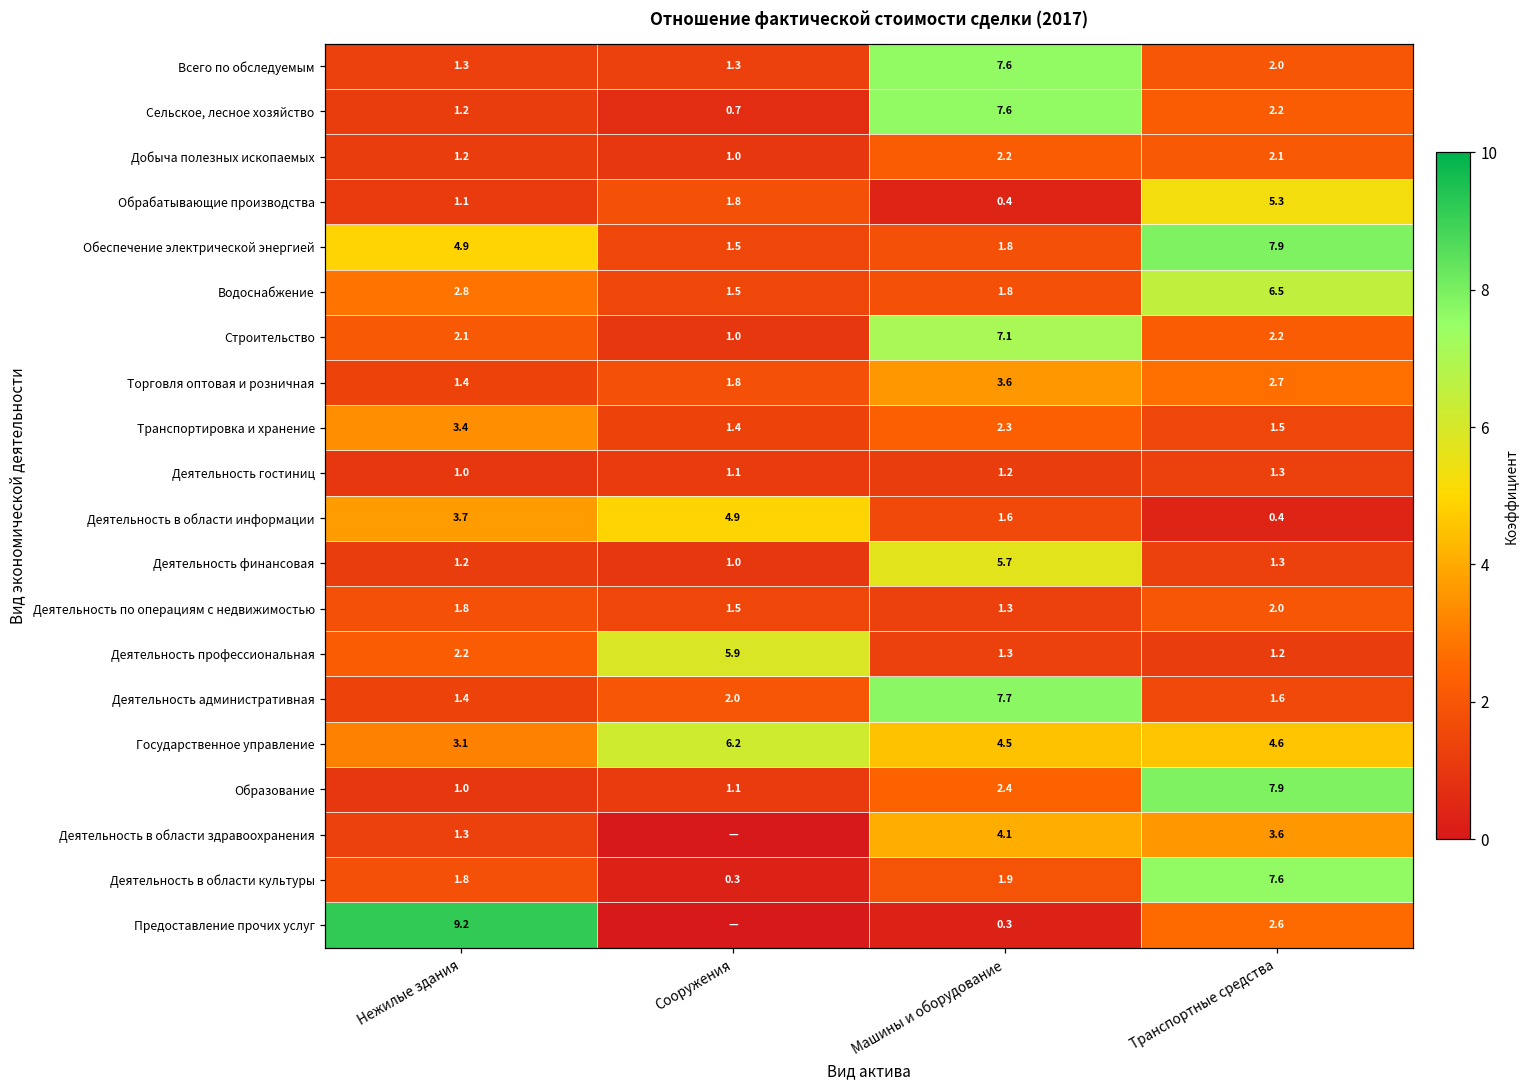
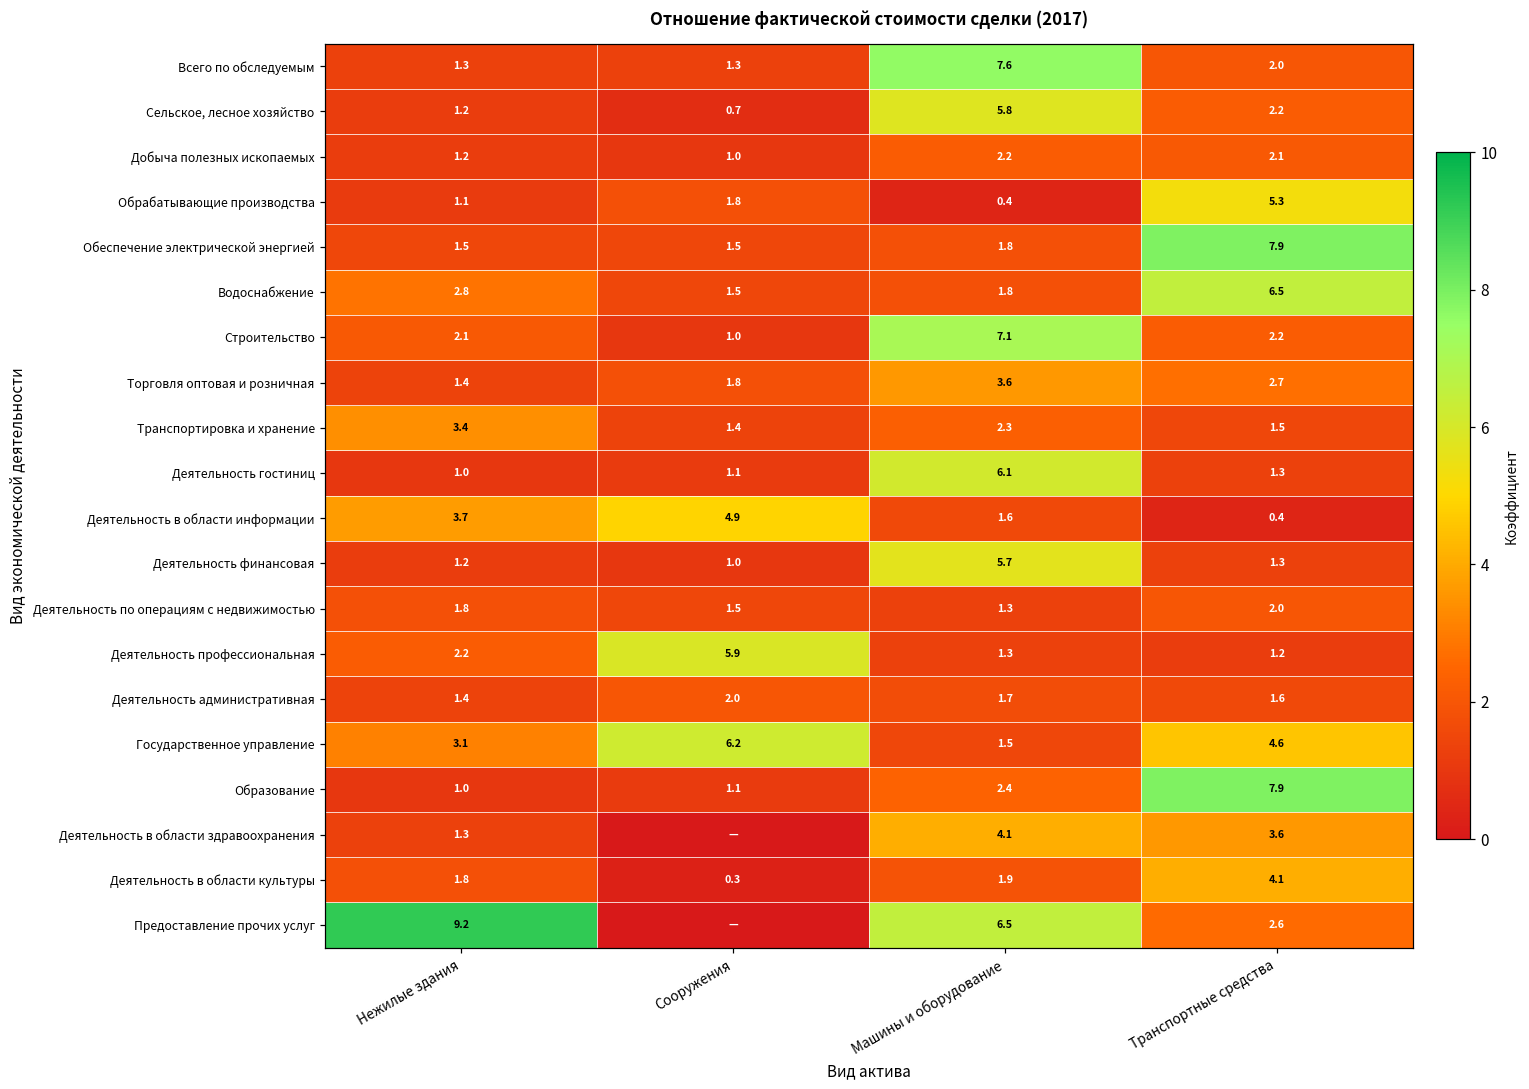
  {
    "Всего по обследуемым": {
      "Нежилые здания": 1.3,
      "Сооружения": 1.3,
      "Машины и оборудование": 7.6,
      "Транспортные средства": 2.0
    },
    "Сельское, лесное хозяйство": {
      "Нежилые здания": 1.2,
      "Сооружения": 0.7,
-     "Машины и оборудование": 7.6,
+     "Машины и оборудование": 5.8,
      "Транспортные средства": 2.2
    },
    "Добыча полезных ископаемых": {
      "Нежилые здания": 1.2,
      "Сооружения": 1.0,
      "Машины и оборудование": 2.2,
      "Транспортные средства": 2.1
    },
    "Обрабатывающие производства": {
      "Нежилые здания": 1.1,
      "Сооружения": 1.8,
      "Машины и оборудование": 0.4,
      "Транспортные средства": 5.3
    },
    "Обеспечение электрической энергией": {
-     "Нежилые здания": 4.9,
+     "Нежилые здания": 1.5,
      "Сооружения": 1.5,
      "Машины и оборудование": 1.8,
      "Транспортные средства": 7.9
    },
    "Водоснабжение": {
      "Нежилые здания": 2.8,
      "Сооружения": 1.5,
      "Машины и оборудование": 1.8,
      "Транспортные средства": 6.5
    },
    "Строительство": {
      "Нежилые здания": 2.1,
      "Сооружения": 1.0,
      "Машины и оборудование": 7.1,
      "Транспортные средства": 2.2
    },
    "Торговля оптовая и розничная": {
      "Нежилые здания": 1.4,
      "Сооружения": 1.8,
      "Машины и оборудование": 3.6,
      "Транспортные средства": 2.7
    },
    "Транспортировка и хранение": {
      "Нежилые здания": 3.4,
      "Сооружения": 1.4,
      "Машины и оборудование": 2.3,
      "Транспортные средства": 1.5
    },
    "Деятельность гостиниц": {
      "Нежилые здания": 1.0,
      "Сооружения": 1.1,
-     "Машины и оборудование": 1.2,
+     "Машины и оборудование": 6.1,
      "Транспортные средства": 1.3
    },
    "Деятельность в области информации": {
      "Нежилые здания": 3.7,
      "Сооружения": 4.9,
      "Машины и оборудование": 1.6,
      "Транспортные средства": 0.4
    },
    "Деятельность финансовая": {
      "Нежилые здания": 1.2,
      "Сооружения": 1.0,
      "Машины и оборудование": 5.7,
      "Транспортные средства": 1.3
    },
    "Деятельность по операциям с недвижимостью": {
      "Нежилые здания": 1.8,
      "Сооружения": 1.5,
      "Машины и оборудование": 1.3,
      "Транспортные средства": 2.0
    },
    "Деятельность профессиональная": {
      "Нежилые здания": 2.2,
      "Сооружения": 5.9,
      "Машины и оборудование": 1.3,
      "Транспортные средства": 1.2
    },
    "Деятельность административная": {
      "Нежилые здания": 1.4,
      "Сооружения": 2.0,
-     "Машины и оборудование": 7.7,
+     "Машины и оборудование": 1.7,
      "Транспортные средства": 1.6
    },
    "Государственное управление": {
      "Нежилые здания": 3.1,
      "Сооружения": 6.2,
-     "Машины и оборудование": 4.5,
+     "Машины и оборудование": 1.5,
      "Транспортные средства": 4.6
    },
    "Образование": {
      "Нежилые здания": 1.0,
      "Сооружения": 1.1,
      "Машины и оборудование": 2.4,
      "Транспортные средства": 7.9
    },
    "Деятельность в области здравоохранения": {
      "Нежилые здания": 1.3,
      "Машины и оборудование": 4.1,
      "Транспортные средства": 3.6
    },
    "Деятельность в области культуры": {
      "Нежилые здания": 1.8,
      "Сооружения": 0.3,
      "Машины и оборудование": 1.9,
-     "Транспортные средства": 7.6
+     "Транспортные средства": 4.1
    },
    "Предоставление прочих услуг": {
      "Нежилые здания": 9.2,
-     "Машины и оборудование": 0.3,
+     "Машины и оборудование": 6.5,
      "Транспортные средства": 2.6
    }
  }
